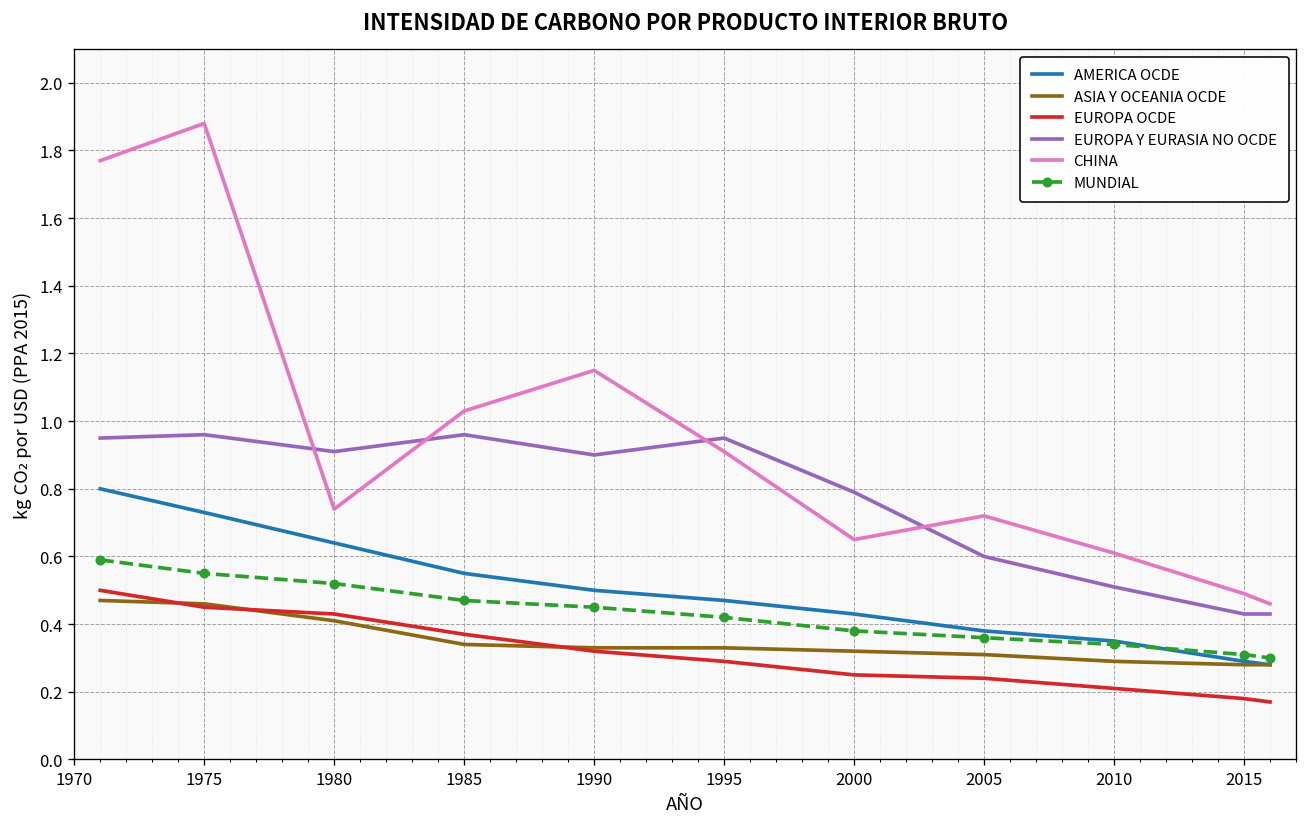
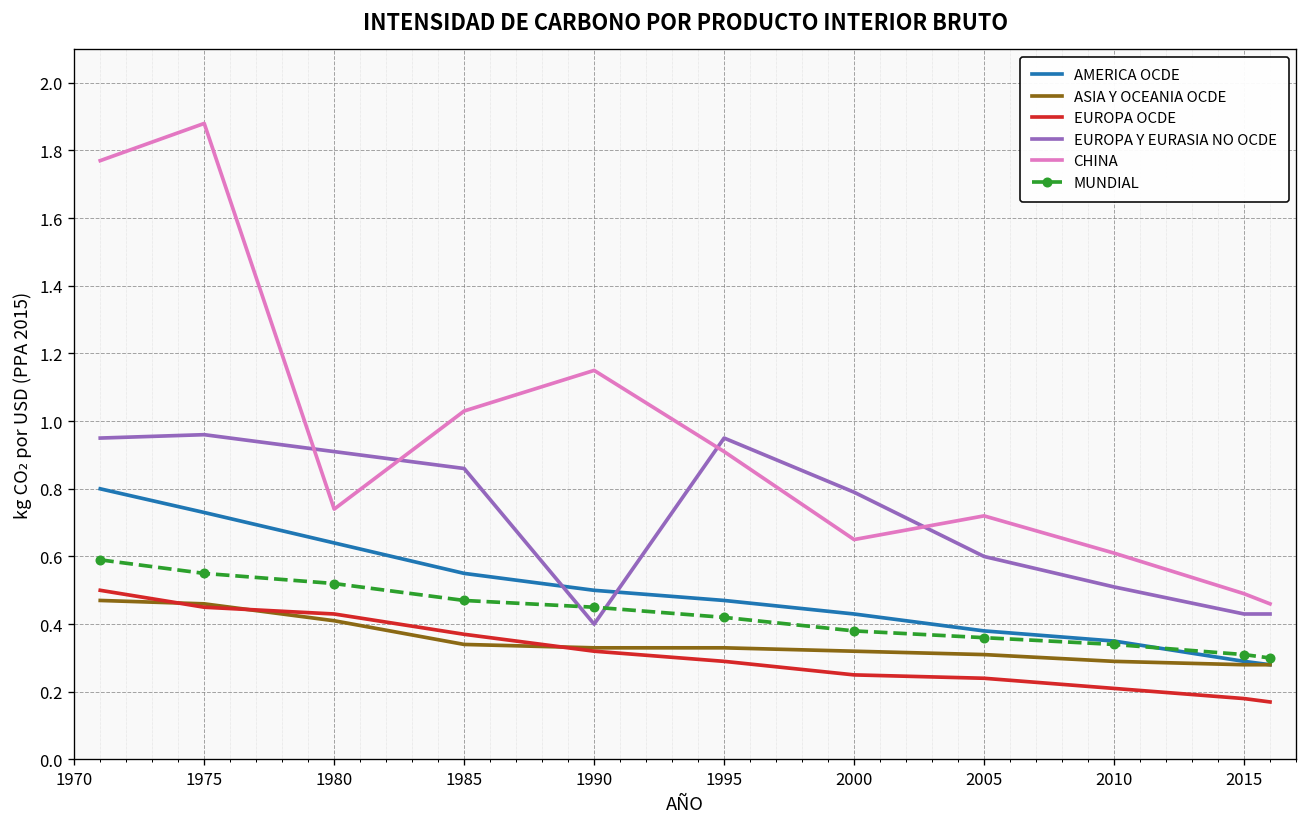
  {
    "AMERICA OCDE": {
      "1975": 0.73,
      "1980": 0.64,
      "1985": 0.55,
      "1990": 0.50,
      "1995": 0.47,
      "2000": 0.43,
      "2005": 0.38,
      "2010": 0.35,
      "2015": 0.29
    },
    "ASIA Y OCEANIA OCDE": {
      "1975": 0.46,
      "1980": 0.41,
      "1985": 0.34,
      "1990": 0.33,
      "1995": 0.33,
      "2000": 0.32,
      "2005": 0.31,
      "2010": 0.29,
      "2015": 0.28
    },
    "EUROPA OCDE": {
      "1975": 0.45,
      "1980": 0.43,
      "1985": 0.37,
      "1990": 0.32,
      "1995": 0.29,
      "2000": 0.25,
      "2005": 0.24,
      "2010": 0.21,
      "2015": 0.18
    },
    "EUROPA Y EURASIA NO OCDE": {
      "1975": 0.96,
      "1980": 0.91,
-     "1985": 0.96,
-     "1990": 0.9,
+     "1985": 0.86,
+     "1990": 0.4,
      "1995": 0.95,
      "2000": 0.79,
      "2005": 0.60,
      "2010": 0.51,
      "2015": 0.43
    },
    "CHINA": {
      "1975": 1.88,
      "1980": 0.74,
      "1985": 1.03,
      "1990": 1.15,
      "1995": 0.91,
      "2000": 0.65,
      "2005": 0.72,
      "2010": 0.61,
      "2015": 0.49
    },
    "MUNDIAL": {
      "1975": 0.55,
      "1980": 0.52,
      "1985": 0.47,
      "1990": 0.45,
      "1995": 0.42,
      "2000": 0.38,
      "2005": 0.36,
      "2010": 0.34,
      "2015": 0.31
    }
  }
